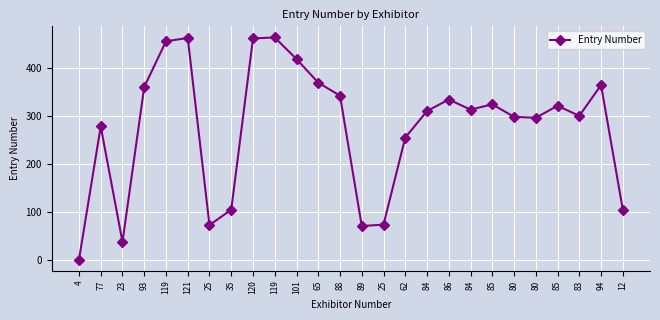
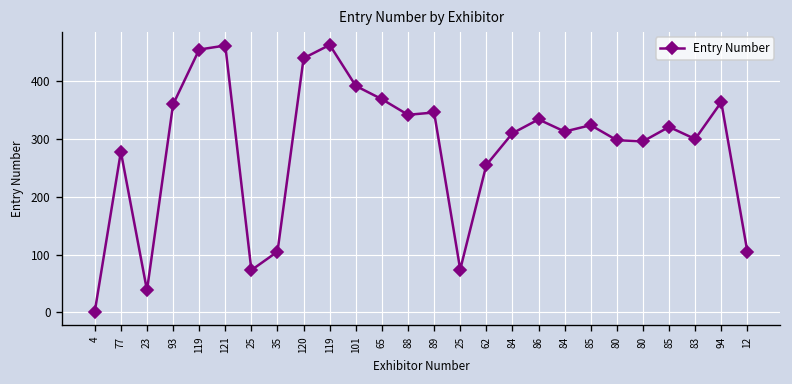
  {
    "4": 0,
    "77": 280,
    "23": 40,
    "93": 360,
    "121": 460,
    "35": 110,
-   "120": 460,
-   "101": 420,
+   "120": 440,
+   "101": 390,
    "65": 370,
    "88": 340,
-   "89": 70,
+   "89": 350,
    "62": 260,
    "86": 330,
    "83": 300,
    "94": 360,
    "12": 110
  }
